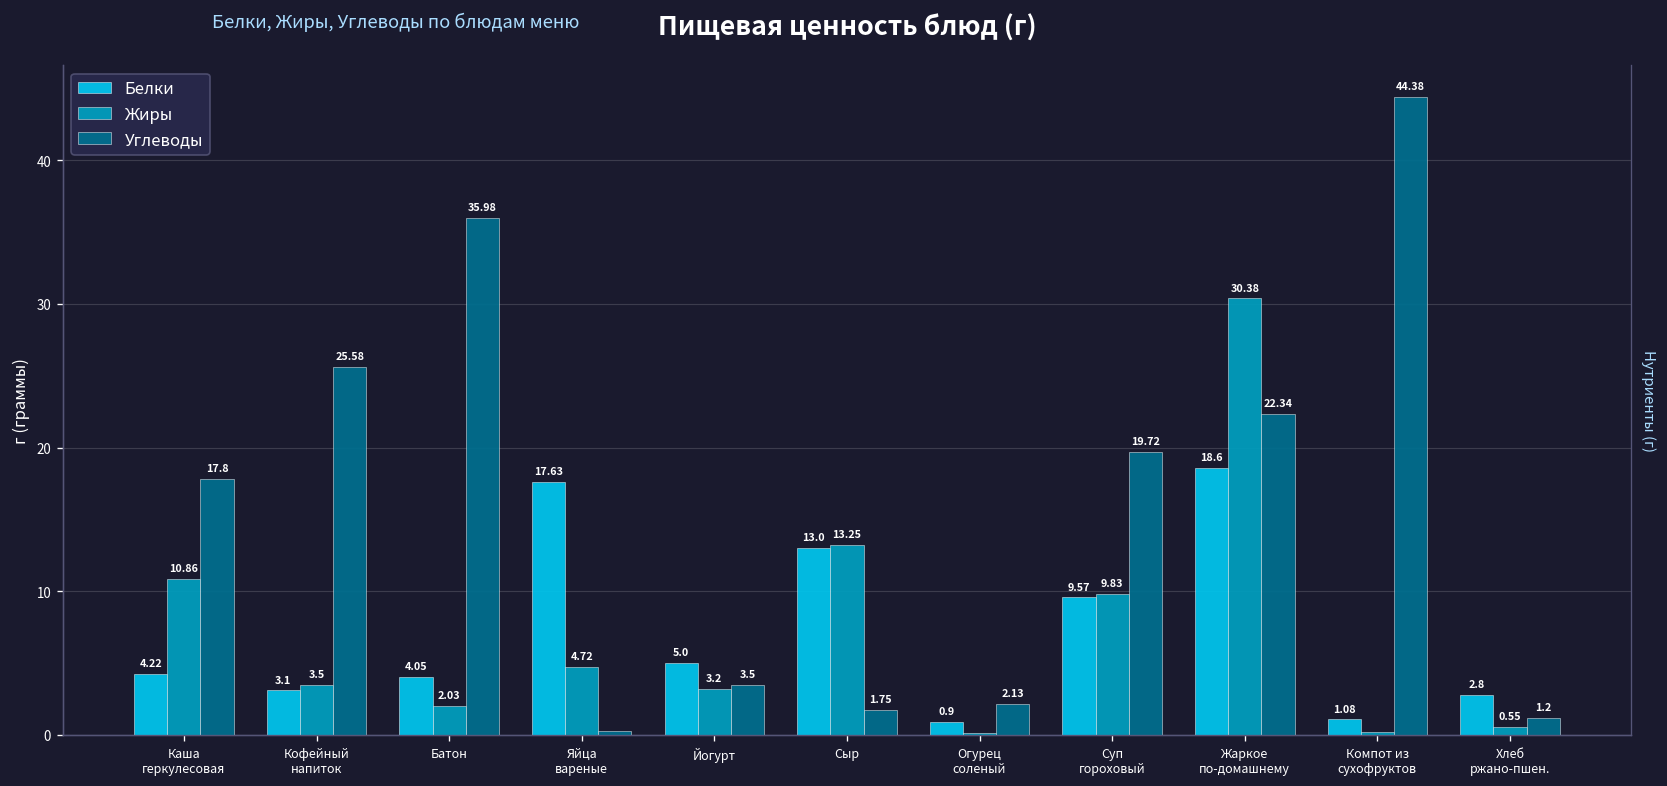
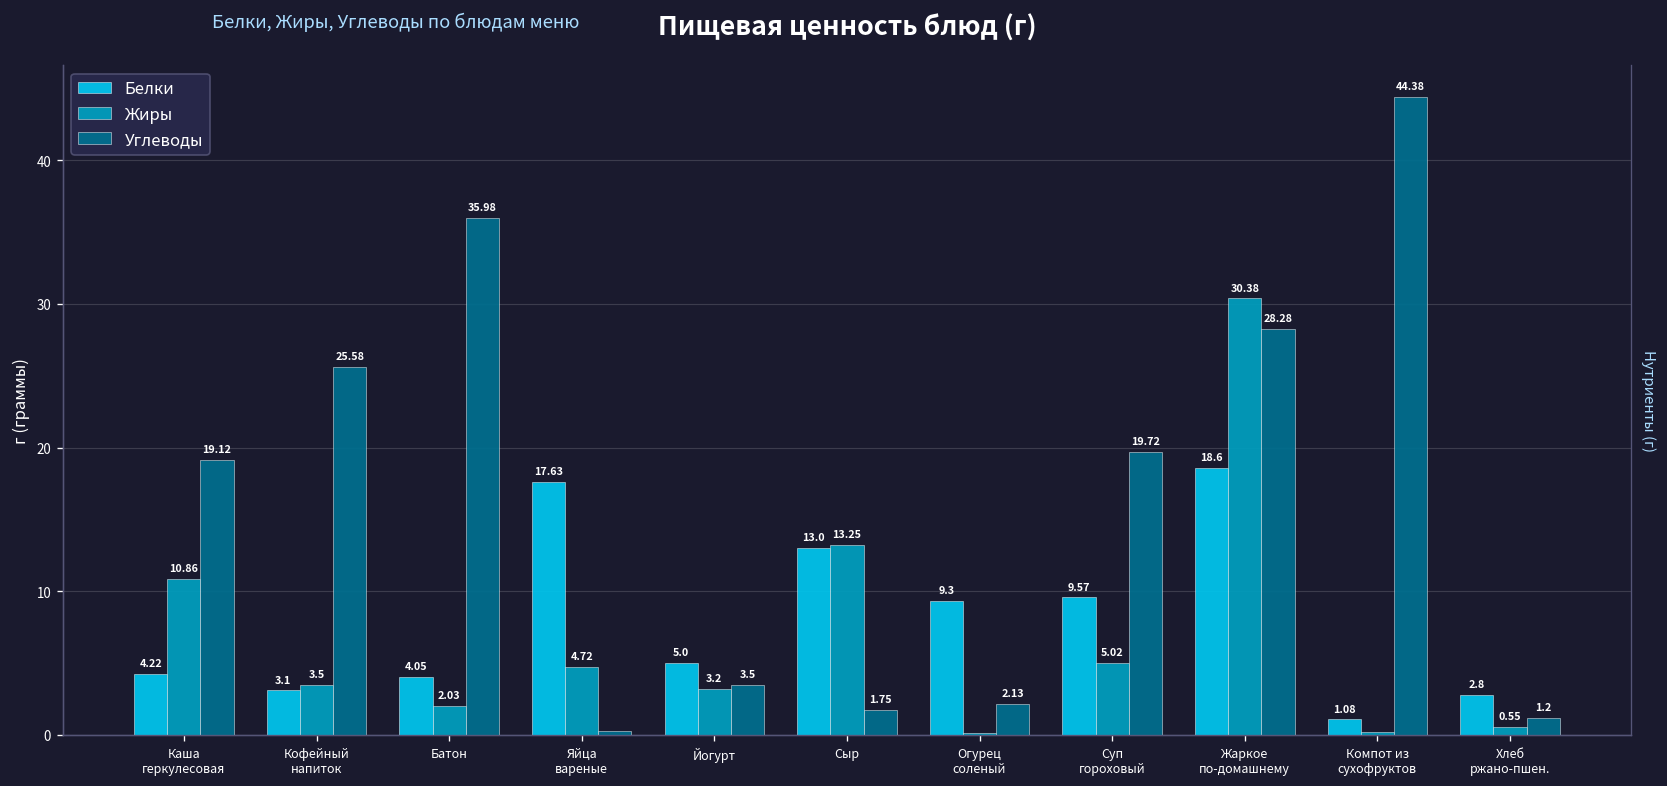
  {
    "Белки": {
      "Каша геркулесовая": 4.22,
      "Кофейный напиток": 3.1,
      "Батон": 4.05,
      "Яйца вареные": 17.63,
      "Йогурт": 5.0,
      "Сыр": 13.0,
-     "Огурец соленый": 0.9,
+     "Огурец соленый": 9.3,
      "Суп гороховый": 9.57,
      "Жаркое по-домашнему": 18.6,
      "Компот из сухофруктов": 1.08,
      "Хлеб ржано-пшен.": 2.8
    },
    "Жиры": {
      "Каша геркулесовая": 10.86,
      "Кофейный напиток": 3.5,
      "Батон": 2.03,
      "Яйца вареные": 4.72,
      "Йогурт": 3.2,
      "Сыр": 13.25,
-     "Суп гороховый": 9.83,
+     "Суп гороховый": 5.02,
      "Жаркое по-домашнему": 30.38,
      "Хлеб ржано-пшен.": 0.55
    },
    "Углеводы": {
-     "Каша геркулесовая": 17.8,
+     "Каша геркулесовая": 19.12,
      "Кофейный напиток": 25.58,
      "Батон": 35.98,
      "Йогурт": 3.5,
      "Сыр": 1.75,
      "Огурец соленый": 2.13,
      "Суп гороховый": 19.72,
-     "Жаркое по-домашнему": 22.34,
+     "Жаркое по-домашнему": 28.28,
      "Компот из сухофруктов": 44.38,
      "Хлеб ржано-пшен.": 1.2
    }
  }
